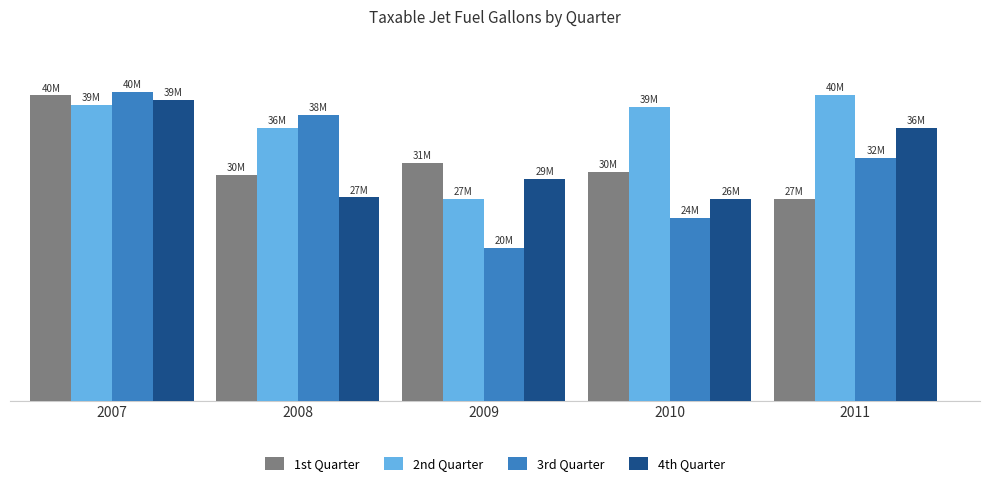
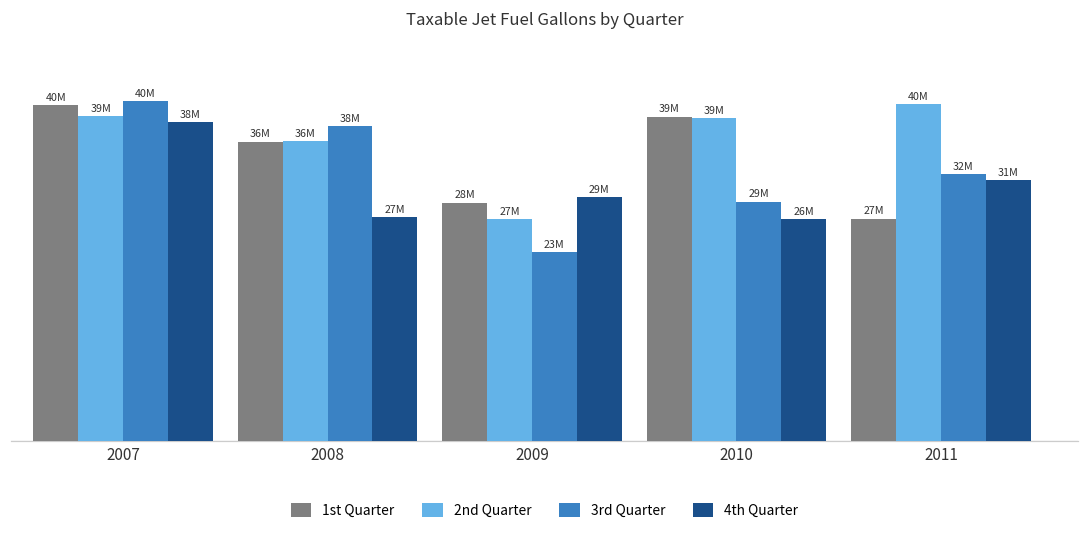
  {
    "1st Quarter": {
      "2007": "40M",
-     "2008": "30M",
-     "2009": "31M",
-     "2010": "30M",
+     "2008": "36M",
+     "2009": "28M",
+     "2010": "39M",
      "2011": "27M"
    },
    "2nd Quarter": {
      "2007": "39M",
      "2008": "36M",
      "2009": "27M",
      "2010": "39M",
      "2011": "40M"
    },
    "3rd Quarter": {
      "2007": "40M",
      "2008": "38M",
-     "2009": "20M",
-     "2010": "24M",
+     "2009": "23M",
+     "2010": "29M",
      "2011": "32M"
    },
    "4th Quarter": {
-     "2007": "39M",
+     "2007": "38M",
      "2008": "27M",
      "2009": "29M",
      "2010": "26M",
-     "2011": "36M"
+     "2011": "31M"
    }
  }
